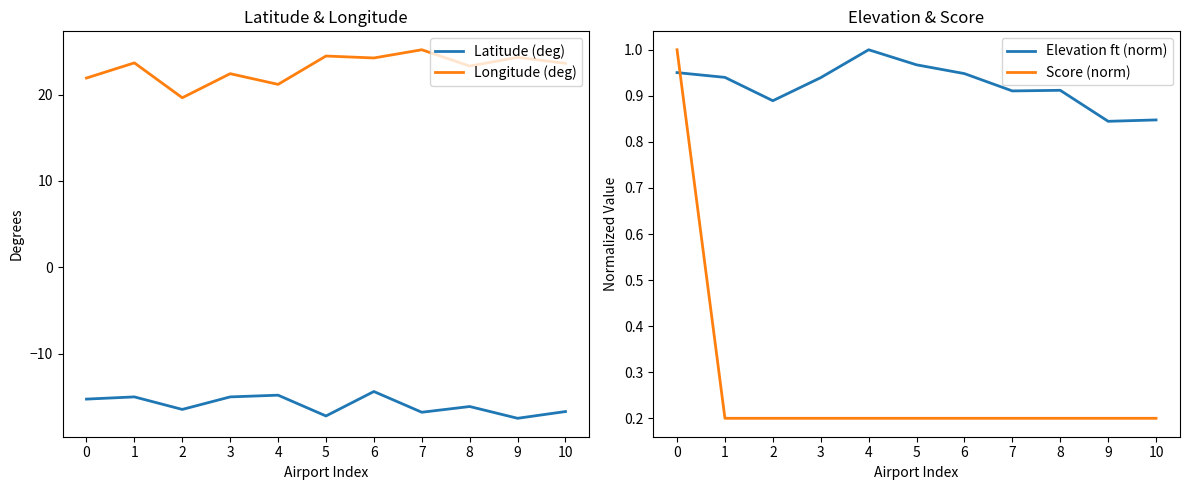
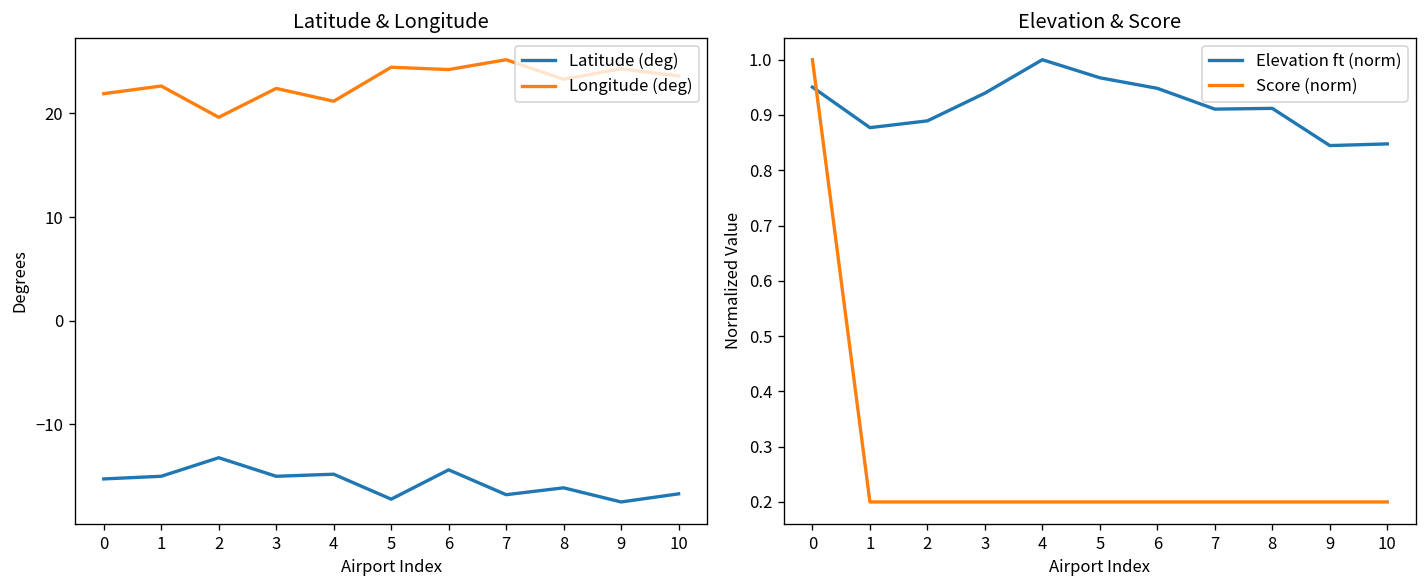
  {
    "Latitude & Longitude": {
      "Latitude (deg)": {
        "0": -15,
        "1": -15,
-       "2": -16,
+       "2": -13,
        "3": -15,
        "4": -15,
        "5": -17,
        "6": -14,
        "7": -17,
        "8": -16,
        "9": -17,
        "10": -17
      },
      "Longitude (deg)": {
        "0": 22,
-       "1": 24,
+       "1": 23,
        "2": 20,
        "3": 22,
        "4": 21,
        "5": 24,
        "6": 24,
        "7": 25
      }
    },
    "Elevation & Score": {
      "Elevation ft (norm)": {
        "0": 0.95,
-       "1": 0.94,
+       "1": 0.88,
        "2": 0.89,
        "3": 0.94,
        "4": 1.00,
        "5": 0.97,
        "6": 0.95,
        "7": 0.91,
        "8": 0.91,
        "9": 0.84,
        "10": 0.85
      },
      "Score (norm)": {
        "0": 1.00,
        "1": 0.20,
        "2": 0.20,
        "3": 0.20,
        "4": 0.20,
        "5": 0.20,
        "6": 0.20,
        "7": 0.20,
        "8": 0.20,
        "9": 0.20,
        "10": 0.20
      }
    }
  }
